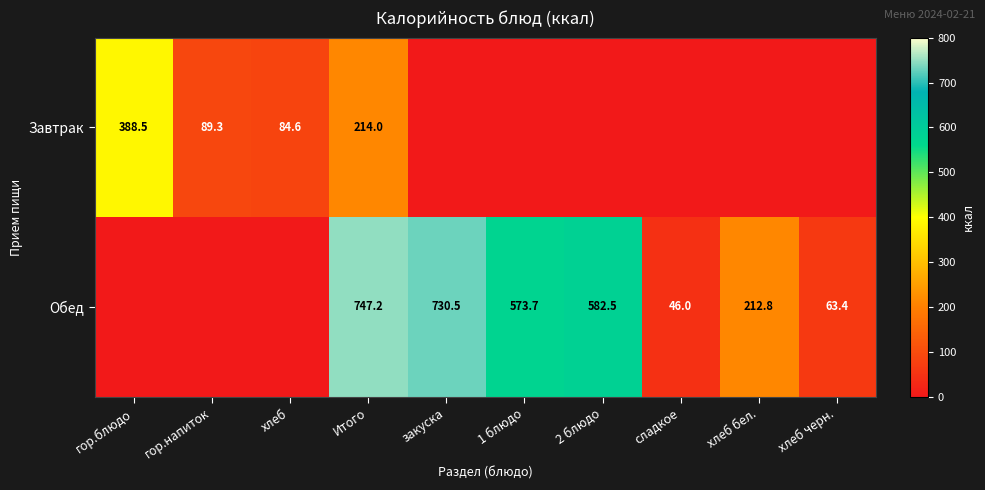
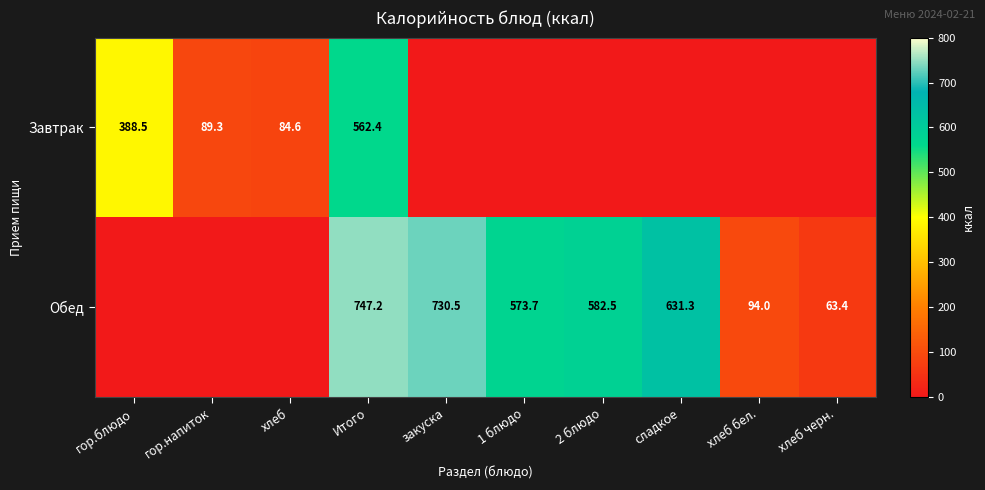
  {
    "Завтрак": {
      "гор.блюдо": 388.5,
      "гор.напиток": 89.3,
      "хлеб": 84.6,
-     "Итого": 214.0
+     "Итого": 562.4
    },
    "Обед": {
      "Итого": 747.2,
      "закуска": 730.5,
      "1 блюдо": 573.7,
      "2 блюдо": 582.5,
-     "сладкое": 46.0,
-     "хлеб бел.": 212.8,
+     "сладкое": 631.3,
+     "хлеб бел.": 94.0,
      "хлеб черн.": 63.4
    }
  }
